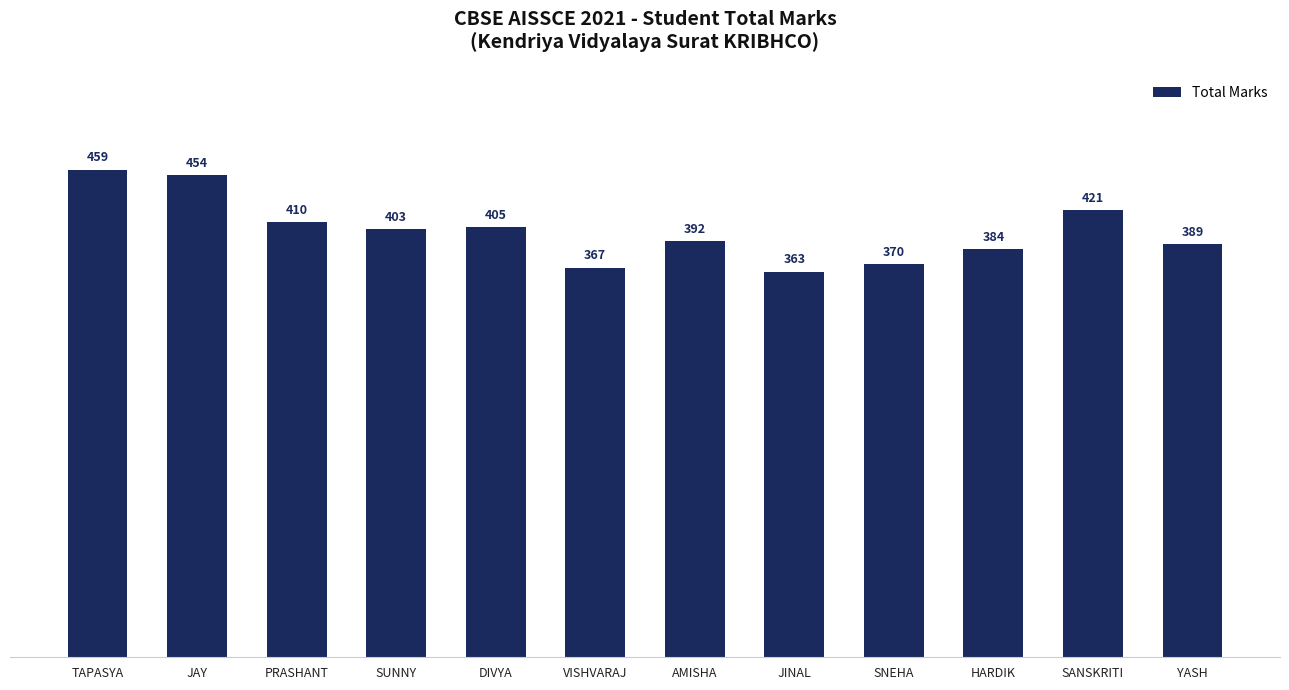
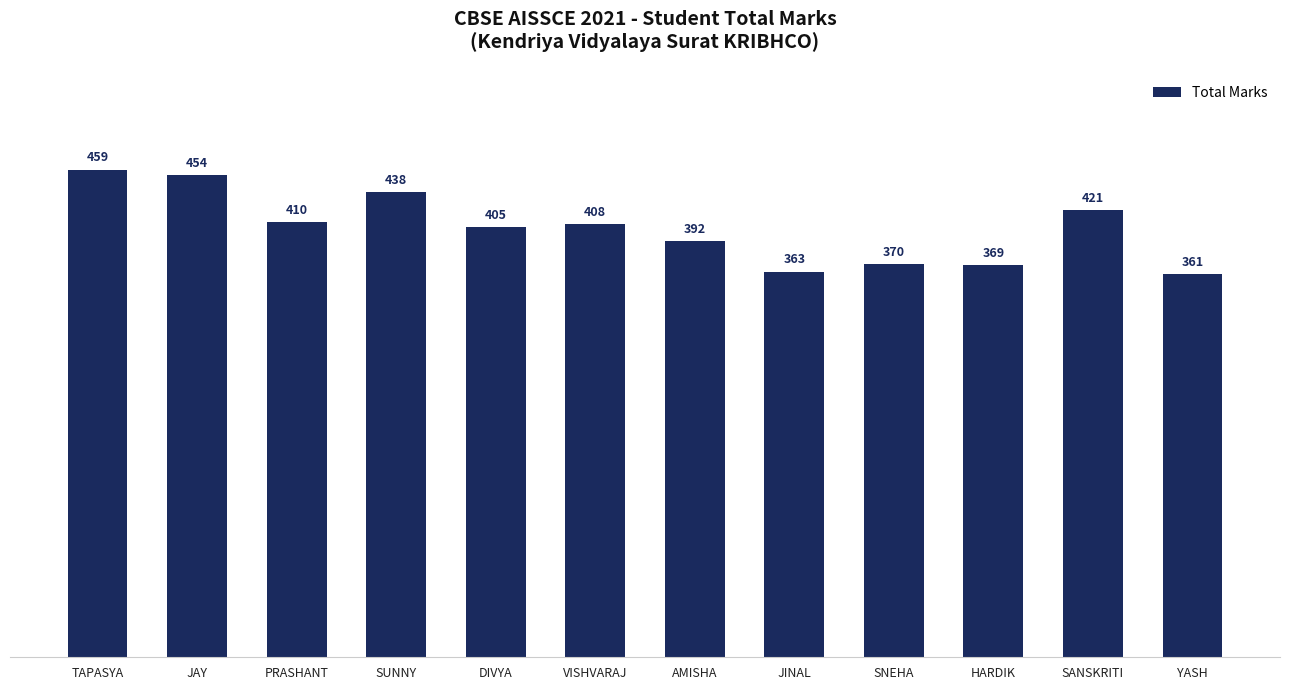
  {
    "TAPASYA": 459,
    "JAY": 454,
    "PRASHANT": 410,
-   "SUNNY": 403,
+   "SUNNY": 438,
    "DIVYA": 405,
-   "VISHVARAJ": 367,
+   "VISHVARAJ": 408,
    "AMISHA": 392,
    "JINAL": 363,
    "SNEHA": 370,
-   "HARDIK": 384,
+   "HARDIK": 369,
    "SANSKRITI": 421,
-   "YASH": 389
+   "YASH": 361
  }
